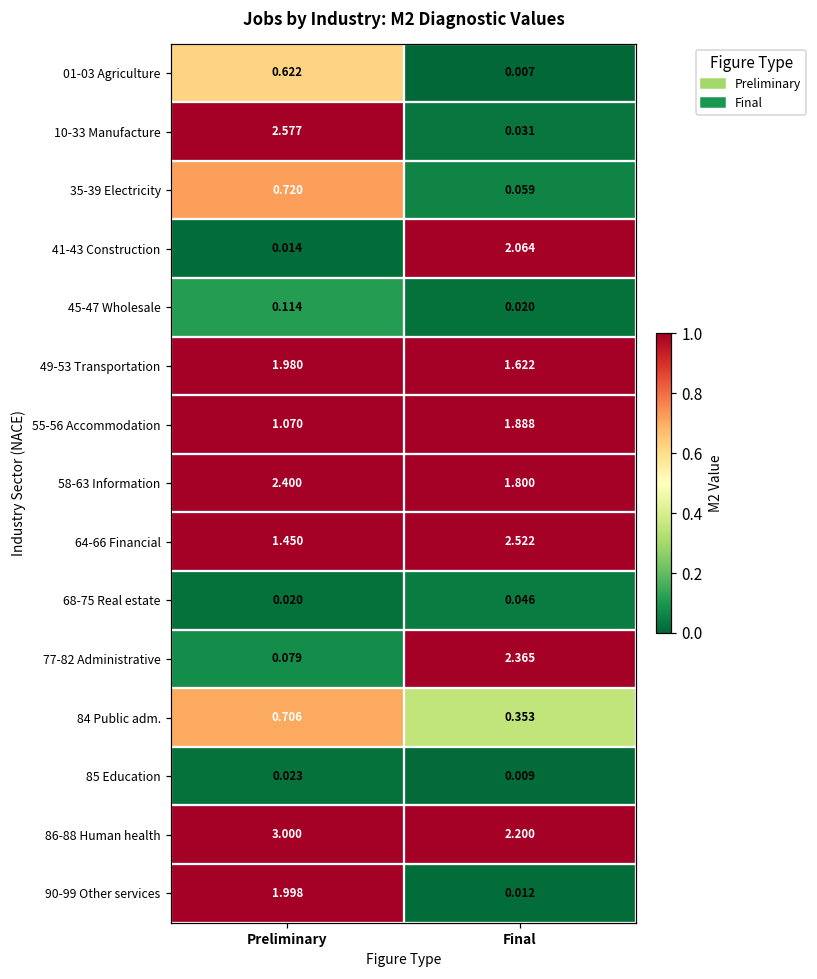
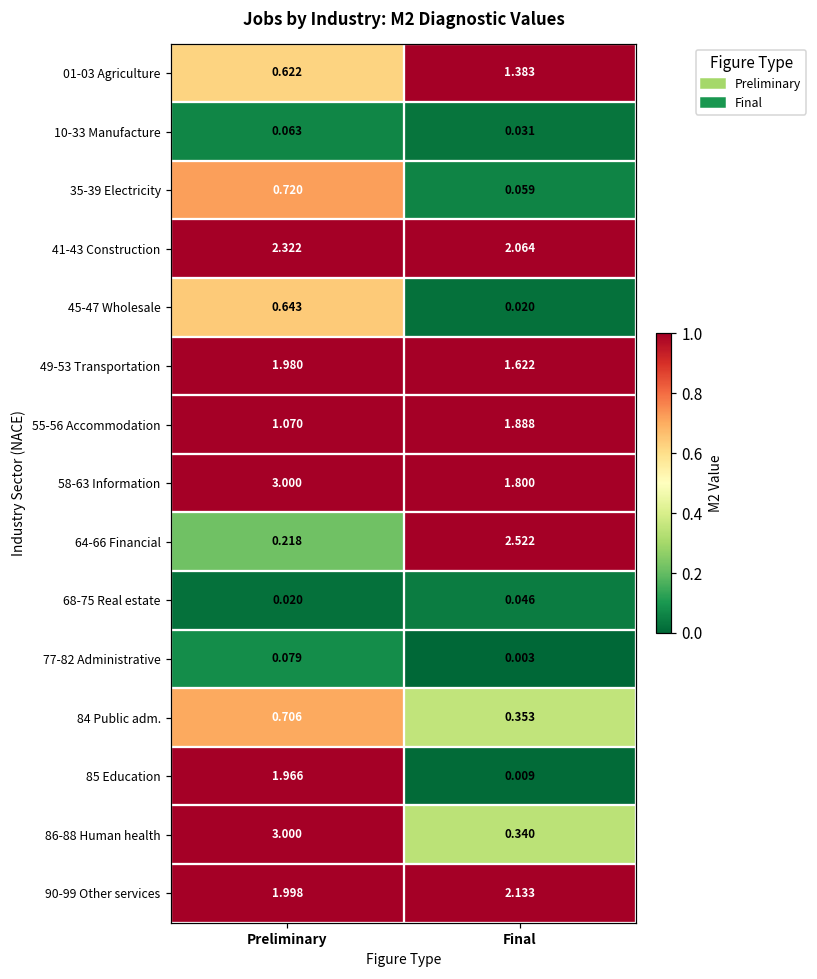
  {
    "01-03 Agriculture": {
      "Preliminary": 0.622,
-     "Final": 0.007
+     "Final": 1.383
    },
    "10-33 Manufacture": {
-     "Preliminary": 2.577,
+     "Preliminary": 0.063,
      "Final": 0.031
    },
    "35-39 Electricity": {
      "Preliminary": 0.720,
      "Final": 0.059
    },
    "41-43 Construction": {
-     "Preliminary": 0.014,
+     "Preliminary": 2.322,
      "Final": 2.064
    },
    "45-47 Wholesale": {
-     "Preliminary": 0.114,
+     "Preliminary": 0.643,
      "Final": 0.020
    },
    "49-53 Transportation": {
      "Preliminary": 1.980,
      "Final": 1.622
    },
    "55-56 Accommodation": {
      "Preliminary": 1.070,
      "Final": 1.888
    },
    "58-63 Information": {
-     "Preliminary": 2.400,
+     "Preliminary": 3.000,
      "Final": 1.800
    },
    "64-66 Financial": {
-     "Preliminary": 1.450,
+     "Preliminary": 0.218,
      "Final": 2.522
    },
    "68-75 Real estate": {
      "Preliminary": 0.020,
      "Final": 0.046
    },
    "77-82 Administrative": {
      "Preliminary": 0.079,
-     "Final": 2.365
+     "Final": 0.003
    },
    "84 Public adm.": {
      "Preliminary": 0.706,
      "Final": 0.353
    },
    "85 Education": {
-     "Preliminary": 0.023,
+     "Preliminary": 1.966,
      "Final": 0.009
    },
    "86-88 Human health": {
      "Preliminary": 3.000,
-     "Final": 2.200
+     "Final": 0.340
    },
    "90-99 Other services": {
      "Preliminary": 1.998,
-     "Final": 0.012
+     "Final": 2.133
    }
  }
